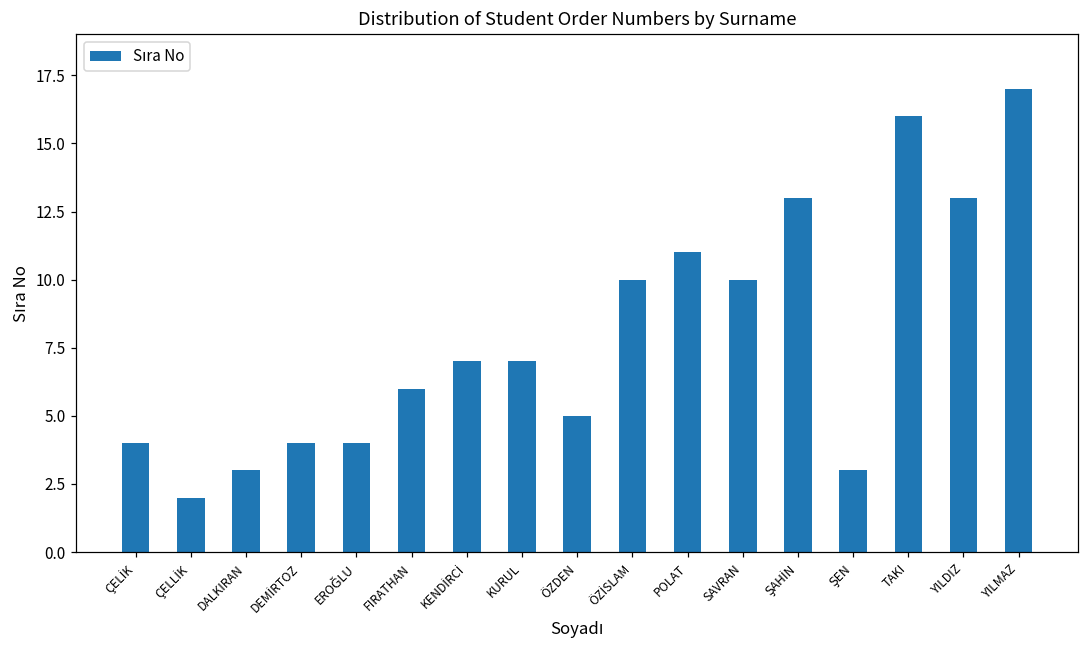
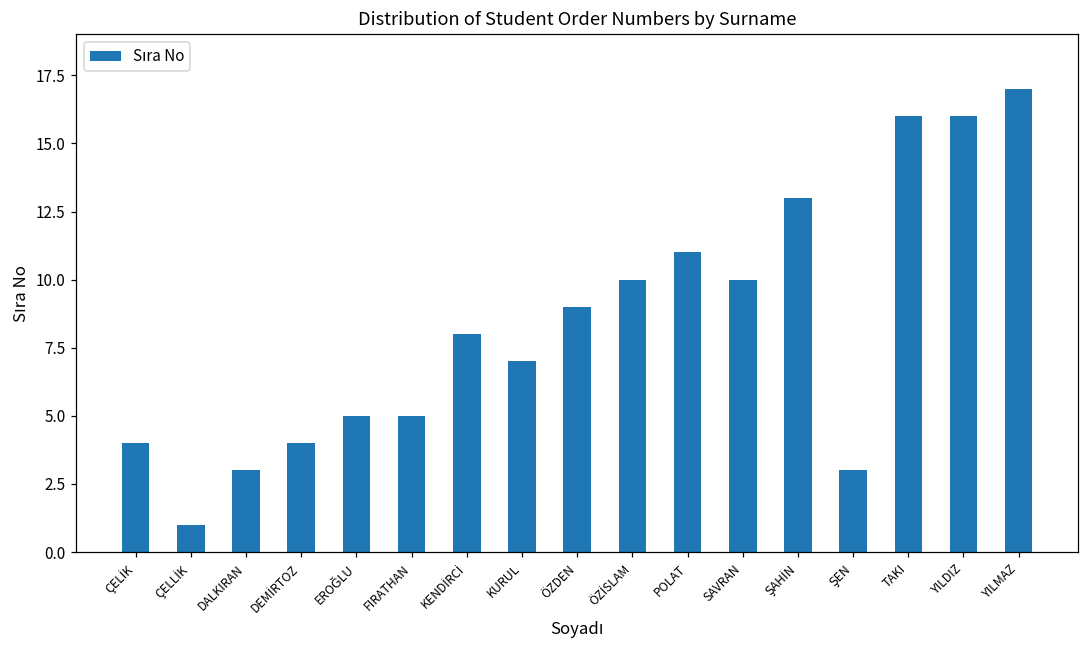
  {
    "ÇELİK": 4,
-   "ÇELLİK": 2,
+   "ÇELLİK": 1,
    "DALKIRAN": 3,
    "DEMİRTOZ": 4,
-   "EROĞLU": 4,
-   "FIRATHAN": 6,
-   "KENDİRCİ": 7,
+   "EROĞLU": 5,
+   "FIRATHAN": 5,
+   "KENDİRCİ": 8,
    "KURUL": 7,
-   "ÖZDEN": 5,
+   "ÖZDEN": 9,
    "ÖZİSLAM": 10,
    "POLAT": 11,
    "SAVRAN": 10,
    "ŞAHİN": 13,
    "ŞEN": 3,
    "TAKI": 16,
-   "YILDIZ": 13,
+   "YILDIZ": 16,
    "YILMAZ": 17
  }
